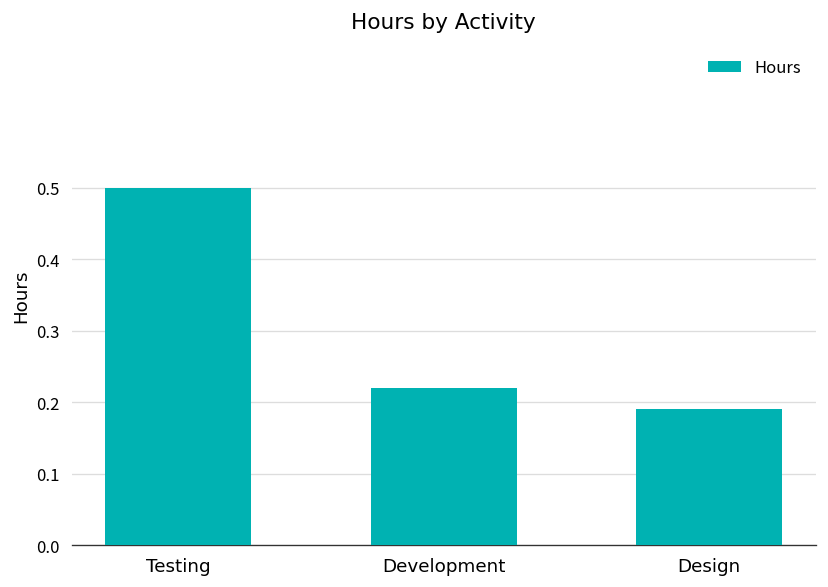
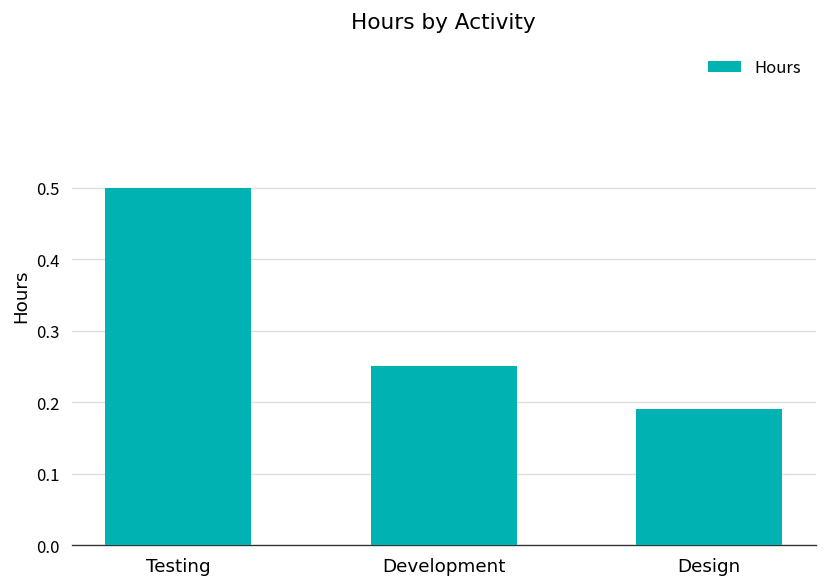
  {
    "Testing": 0.50,
-   "Development": 0.22,
+   "Development": 0.25,
    "Design": 0.19
  }
